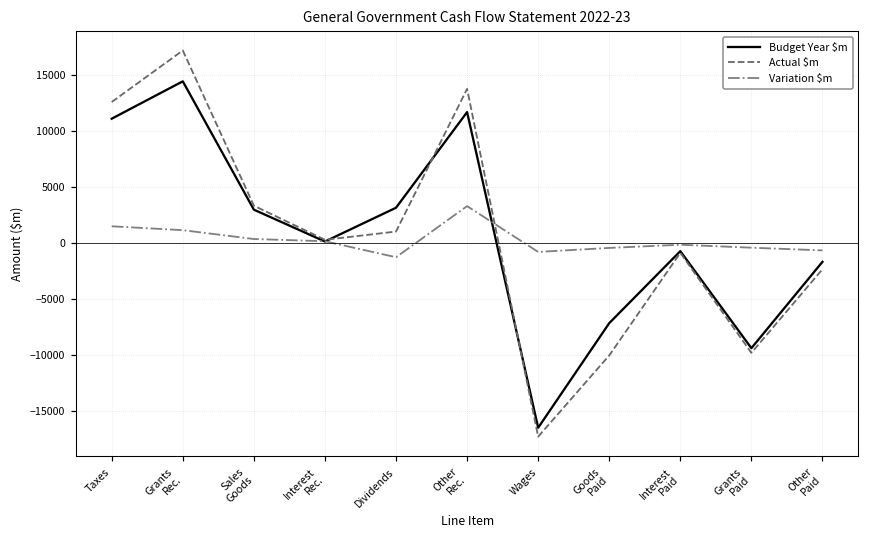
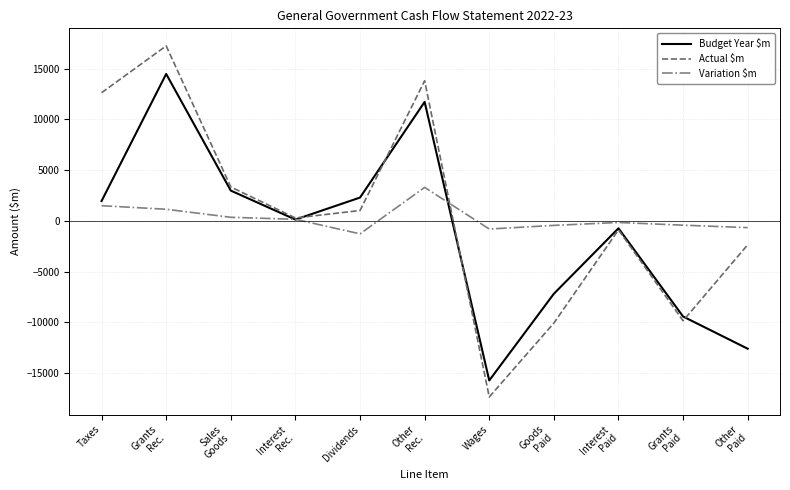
  {
    "Budget Year $m": {
-     "Taxes": 11100,
+     "Taxes": 2000,
      "Grants Rec.": 14500,
      "Sales Goods": 3000,
-     "Dividends": 3200,
+     "Dividends": 2300,
      "Other Rec.": 11700,
-     "Wages": -16500,
+     "Wages": -15700,
      "Goods Paid": -7200,
      "Grants Paid": -9400,
-     "Other Paid": -1700
+     "Other Paid": -12600
    }
  }
